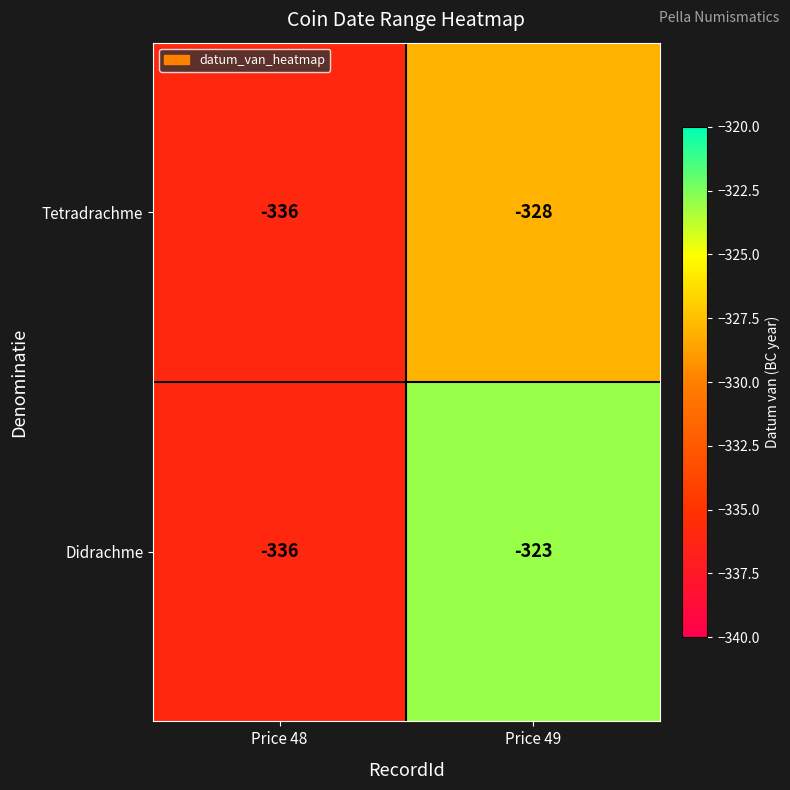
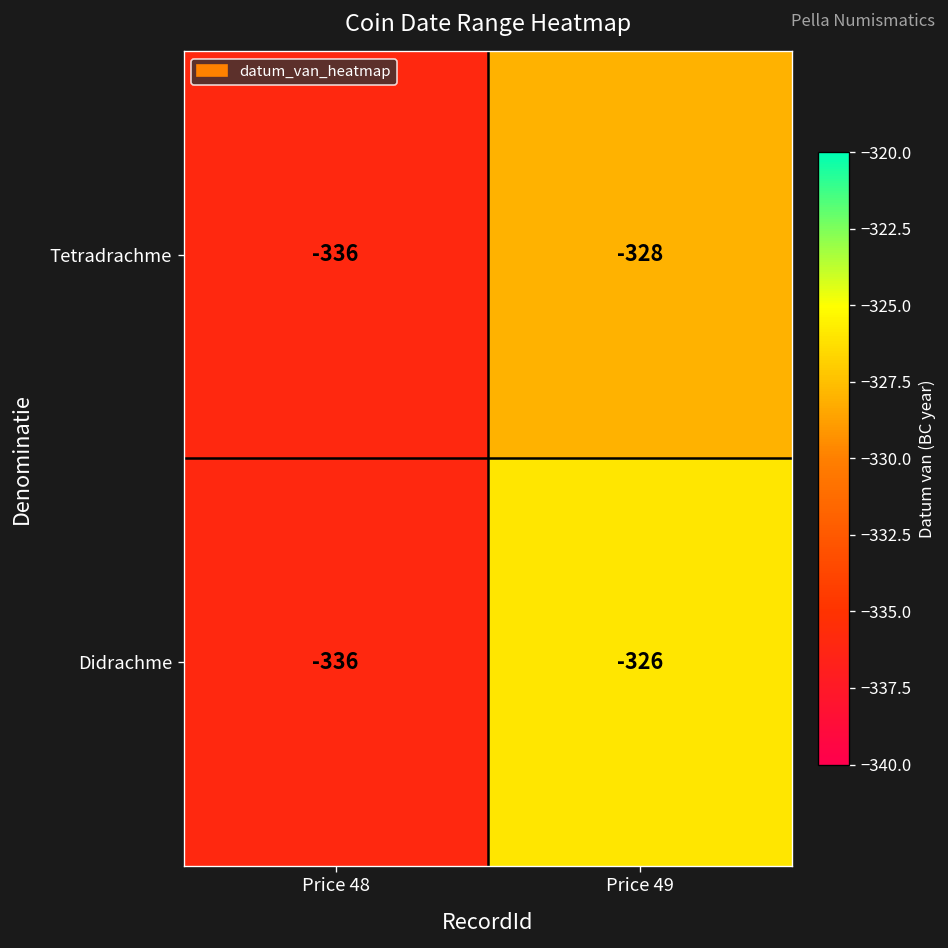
  {
    "Tetradrachme": {
      "Price 48": -336,
      "Price 49": -328
    },
    "Didrachme": {
      "Price 48": -336,
-     "Price 49": -323
+     "Price 49": -326
    }
  }
